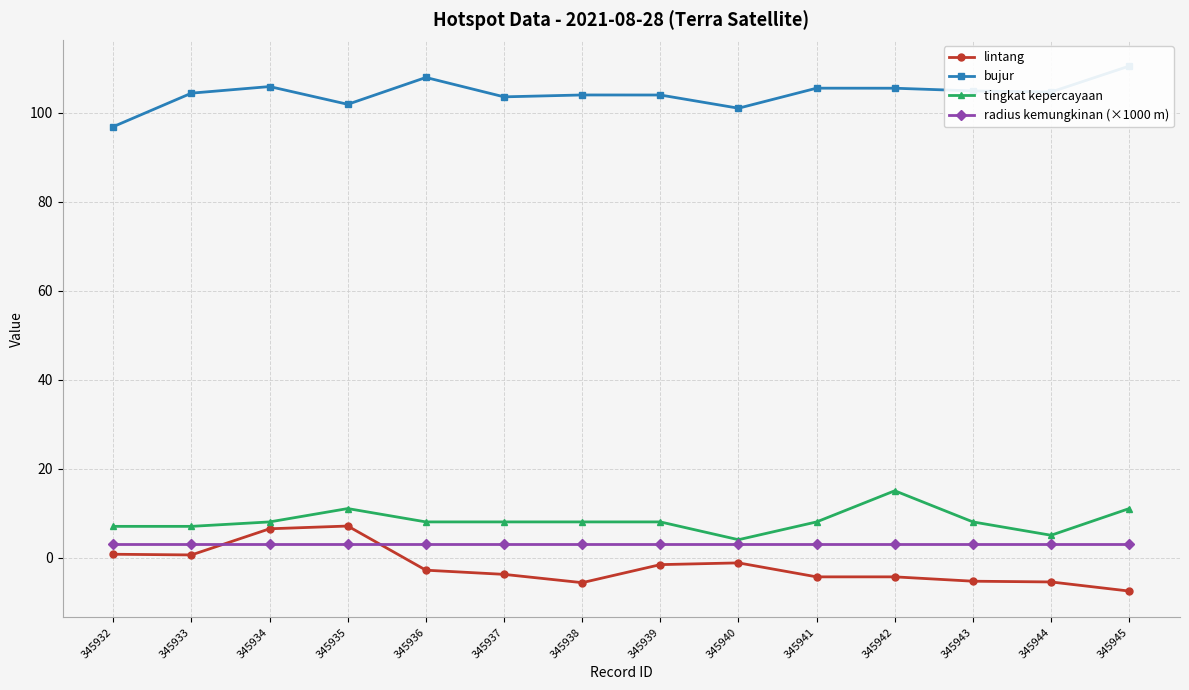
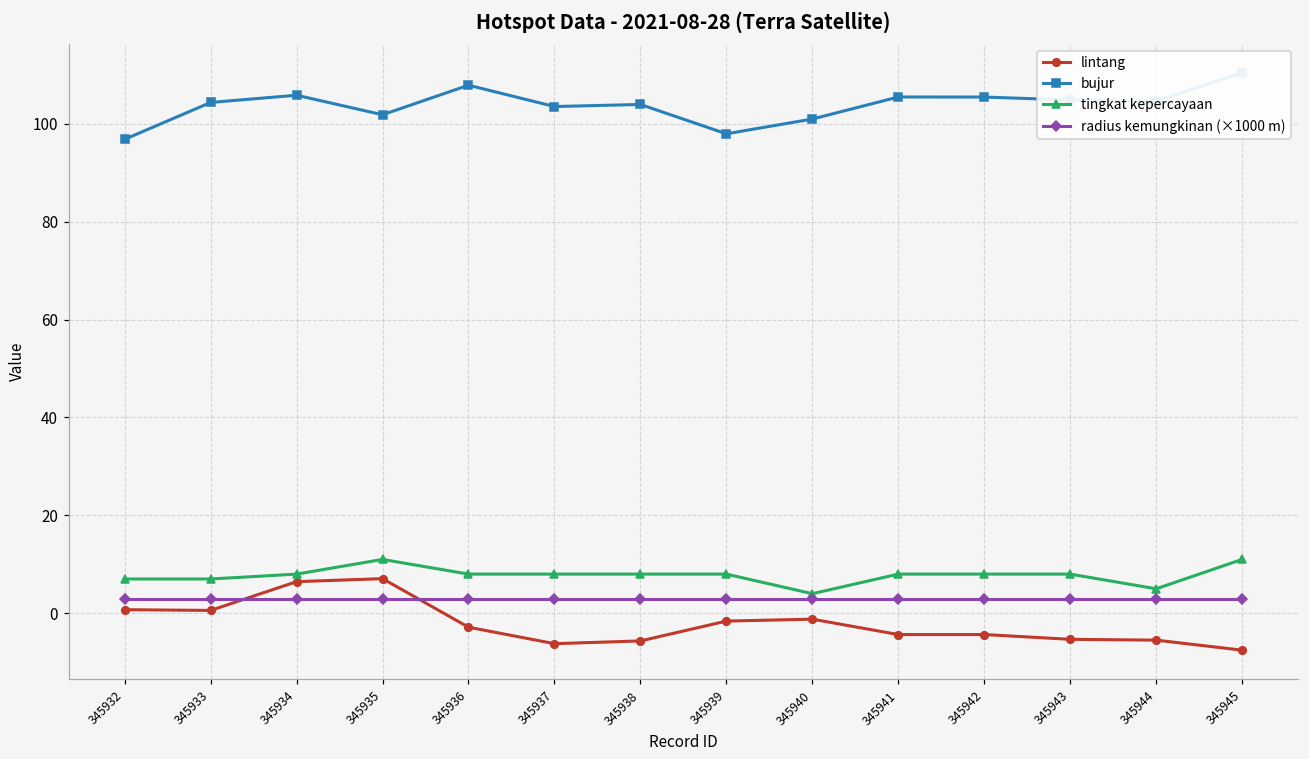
  {
    "lintang": {
      "345932": 1,
      "345933": 1,
      "345934": 6,
      "345935": 7,
      "345936": -3,
-     "345937": -4,
+     "345937": -6,
      "345938": -6,
      "345939": -2,
      "345940": -1,
      "345941": -4,
      "345942": -4,
      "345943": -5,
      "345944": -5,
      "345945": -8
    },
    "bujur": {
      "345932": 97,
      "345933": 104,
      "345934": 106,
      "345935": 102,
      "345936": 108,
      "345937": 104,
      "345938": 104,
-     "345939": 104,
+     "345939": 98,
      "345940": 101,
      "345941": 105,
      "345942": 105
    },
    "tingkat kepercayaan": {
      "345932": 7,
      "345933": 7,
      "345934": 8,
      "345935": 11,
      "345936": 8,
      "345937": 8,
      "345938": 8,
      "345939": 8,
      "345940": 4,
      "345941": 8,
-     "345942": 15,
+     "345942": 8,
      "345943": 8,
      "345944": 5,
      "345945": 11
    },
    "radius kemungkinan (×1000 m)": {
      "345932": 3,
      "345933": 3,
      "345934": 3,
      "345935": 3,
      "345936": 3,
      "345937": 3,
      "345938": 3,
      "345939": 3,
      "345940": 3,
      "345941": 3,
      "345942": 3,
      "345943": 3,
      "345944": 3,
      "345945": 3
    }
  }
